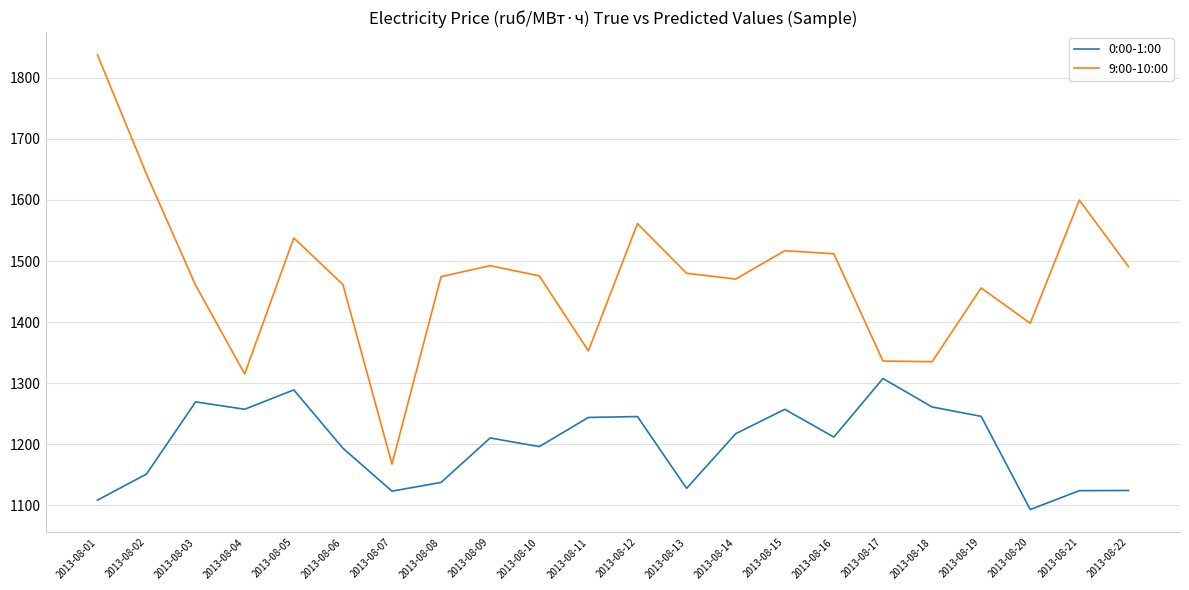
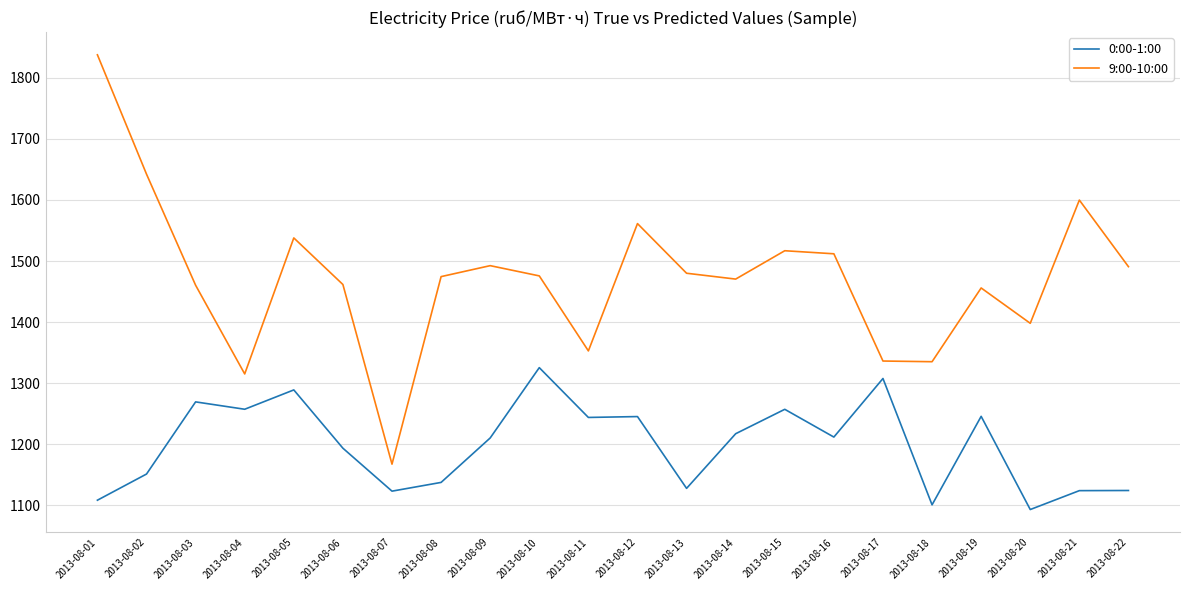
  {
    "0:00-1:00": {
      "2013-08-01": 1110,
      "2013-08-02": 1150,
      "2013-08-03": 1270,
      "2013-08-04": 1260,
      "2013-08-05": 1290,
      "2013-08-06": 1190,
      "2013-08-07": 1120,
      "2013-08-08": 1140,
      "2013-08-09": 1210,
-     "2013-08-10": 1200,
+     "2013-08-10": 1330,
      "2013-08-11": 1240,
      "2013-08-12": 1250,
      "2013-08-13": 1130,
      "2013-08-14": 1220,
      "2013-08-15": 1260,
      "2013-08-16": 1210,
      "2013-08-17": 1310,
-     "2013-08-18": 1260,
+     "2013-08-18": 1100,
      "2013-08-19": 1250,
      "2013-08-20": 1090,
      "2013-08-21": 1120,
      "2013-08-22": 1120
    },
    "9:00-10:00": {
      "2013-08-01": 1840,
      "2013-08-02": 1640,
      "2013-08-03": 1460,
      "2013-08-04": 1320,
      "2013-08-05": 1540,
      "2013-08-06": 1460,
      "2013-08-07": 1170,
      "2013-08-08": 1470,
      "2013-08-09": 1490,
      "2013-08-10": 1480,
      "2013-08-11": 1350,
      "2013-08-12": 1560,
      "2013-08-13": 1480,
      "2013-08-14": 1470,
      "2013-08-15": 1520,
      "2013-08-16": 1510,
      "2013-08-17": 1340,
      "2013-08-18": 1340,
      "2013-08-19": 1460,
      "2013-08-20": 1400,
      "2013-08-21": 1600,
      "2013-08-22": 1490
    }
  }
